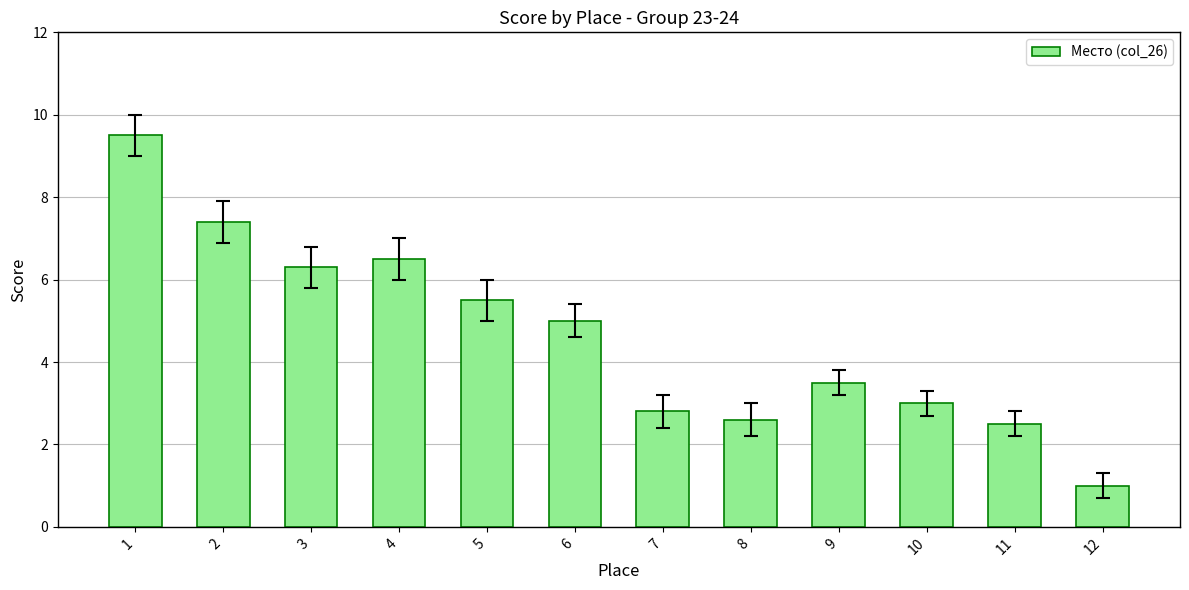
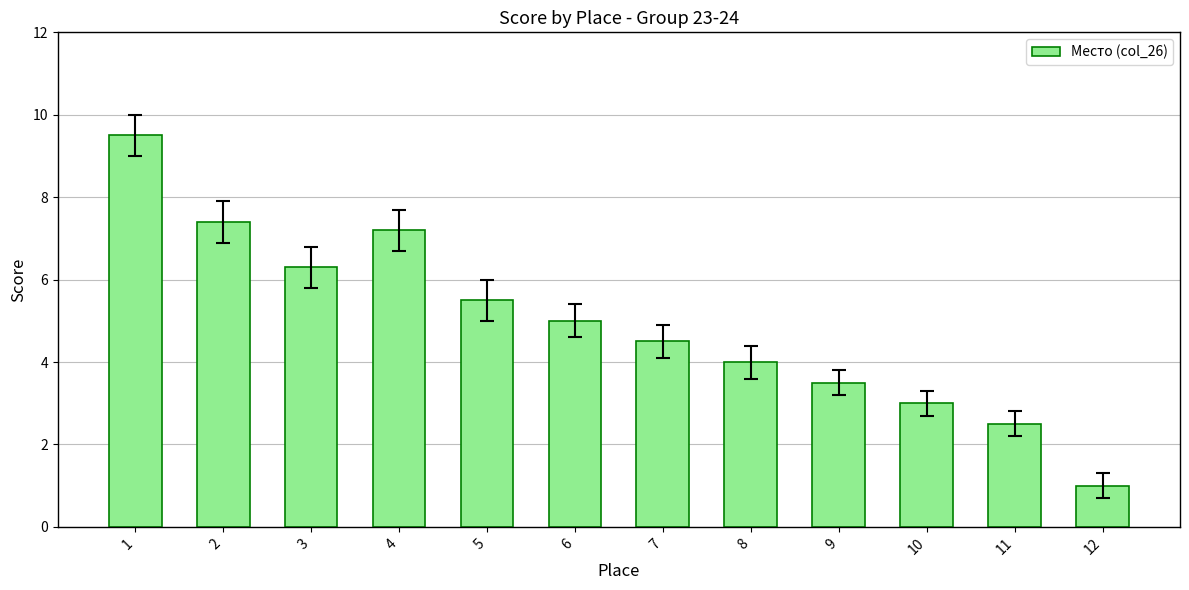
  {
    "Место (col_26)": {
      "1": 9.5,
      "2": 7.4,
      "3": 6.3,
-     "4": 6.5,
+     "4": 7.2,
      "5": 5.5,
      "6": 5.0,
-     "7": 2.8,
-     "8": 2.6,
+     "7": 4.5,
+     "8": 4.0,
      "9": 3.5,
      "10": 3.0,
      "11": 2.5,
      "12": 1.0
    }
  }
